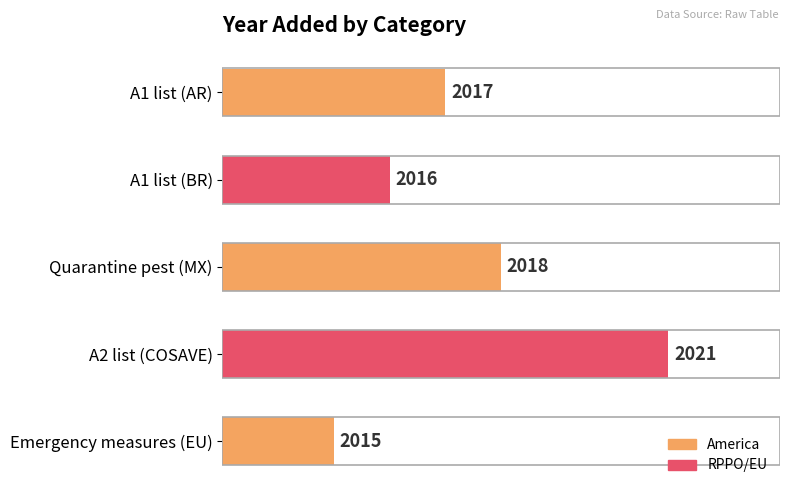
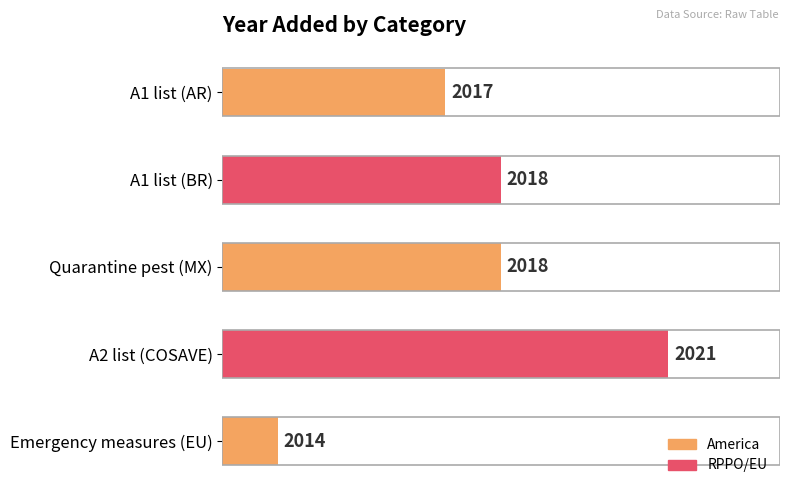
  {
    "A1 list (AR)": 2017,
-   "A1 list (BR)": 2016,
+   "A1 list (BR)": 2018,
    "Quarantine pest (MX)": 2018,
    "A2 list (COSAVE)": 2021,
-   "Emergency measures (EU)": 2015
+   "Emergency measures (EU)": 2014
  }
